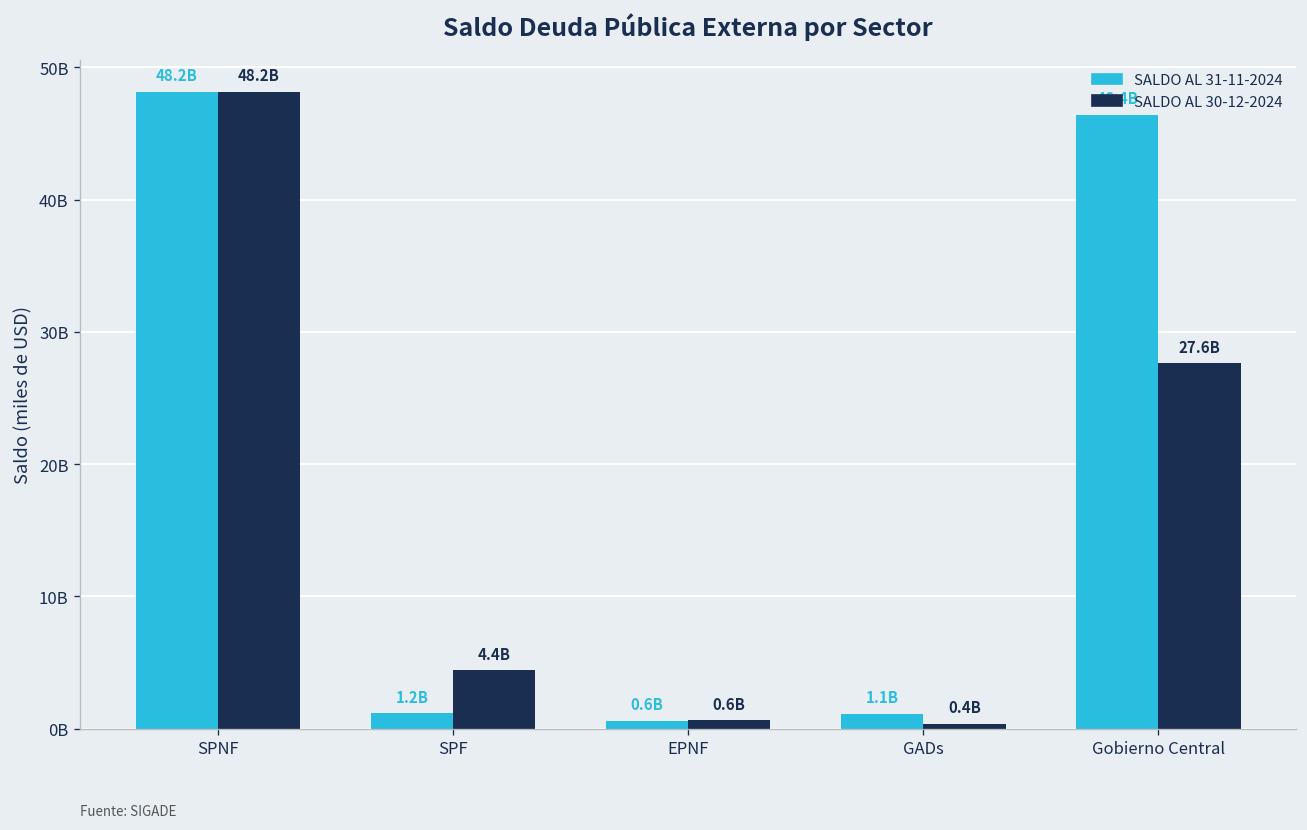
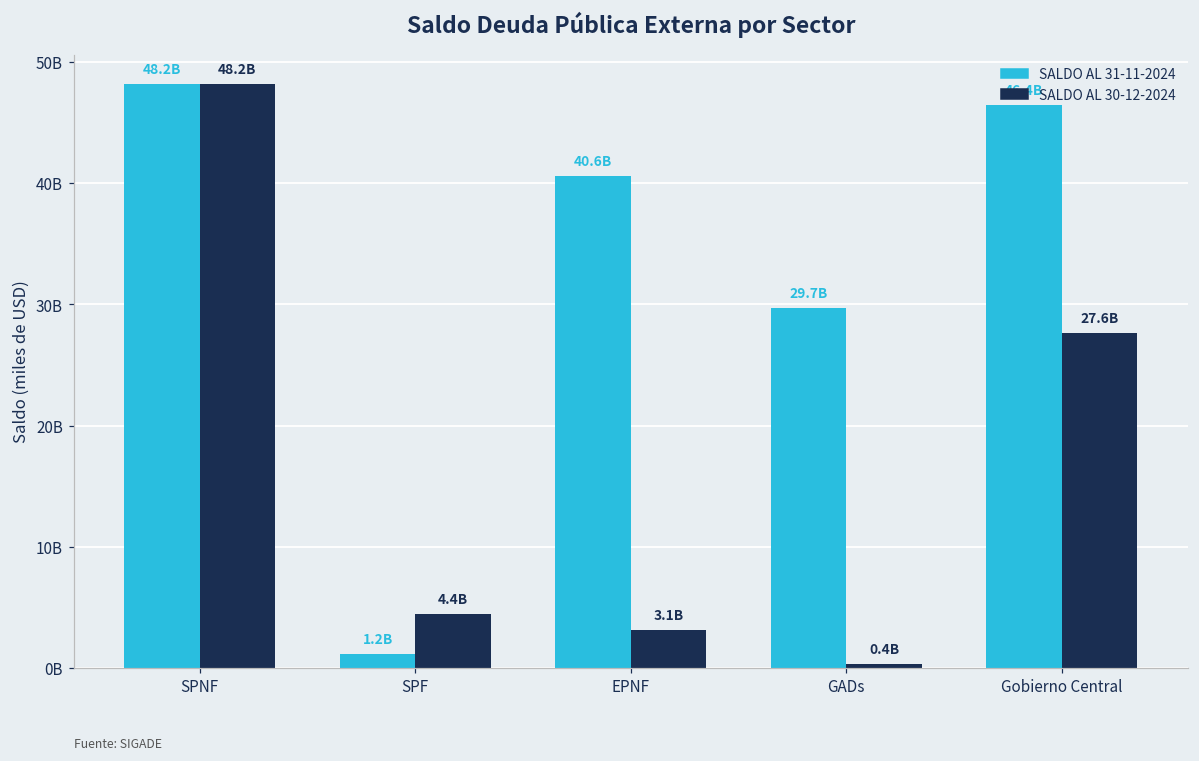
  {
    "SALDO AL 31-11-2024": {
      "SPNF": "48.2B",
      "SPF": "1.2B",
-     "EPNF": "0.6B",
-     "GADs": "1.1B",
+     "EPNF": "40.6B",
+     "GADs": "29.7B",
      "Gobierno Central": "46.4B"
    },
    "SALDO AL 30-12-2024": {
      "SPNF": "48.2B",
      "SPF": "4.4B",
-     "EPNF": "0.6B",
+     "EPNF": "3.1B",
      "GADs": "0.4B",
      "Gobierno Central": "27.6B"
    }
  }
